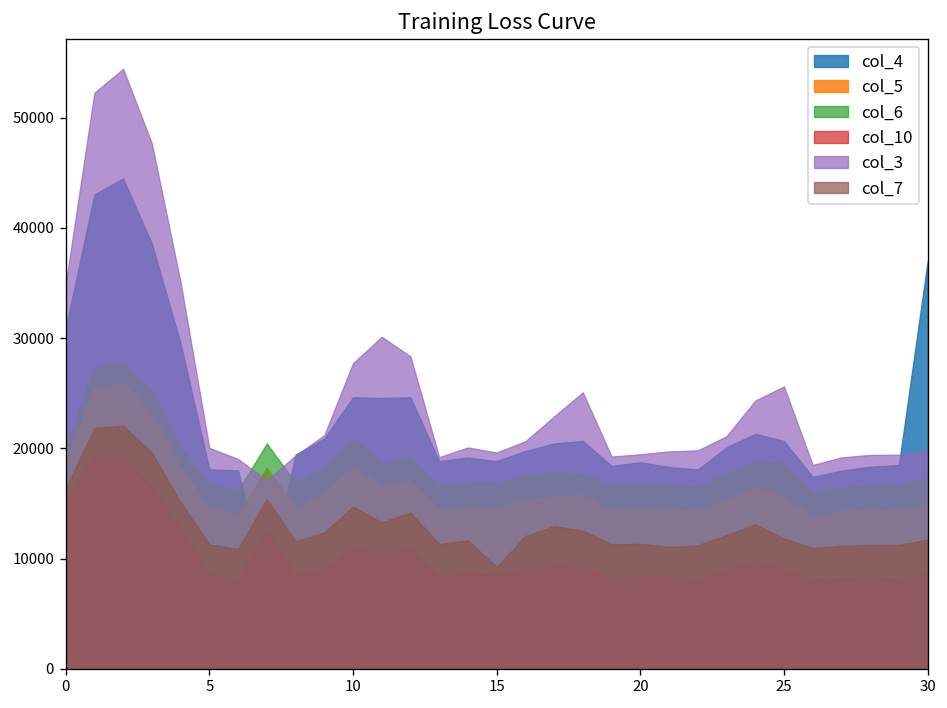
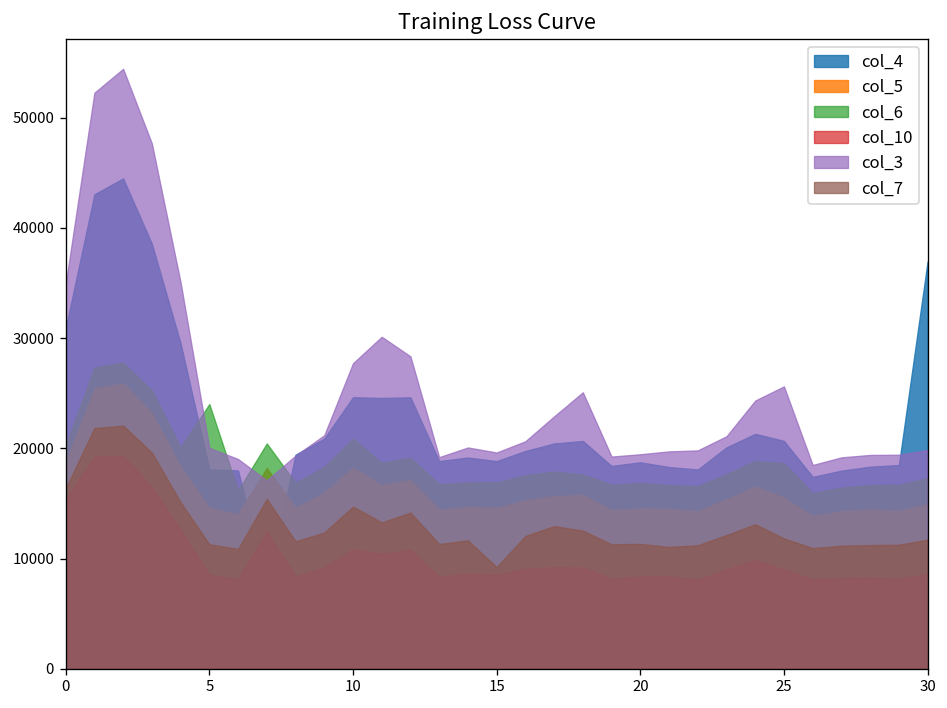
  {
    "col_4": {
      "0": 31000,
      "5": 18000,
      "10": 25000,
      "15": 19000,
      "20": 19000,
      "25": 21000,
      "30": 37000
    },
    "col_5": {
      "0": 19000,
      "5": 15000,
      "10": 18000,
      "15": 15000,
      "20": 15000,
      "25": 16000,
      "30": 15000
    },
    "col_6": {
      "0": 20000,
-     "5": 17000,
+     "5": 24000,
      "10": 21000,
      "15": 17000,
      "20": 17000,
      "25": 19000,
      "30": 17000
    },
    "col_10": {
      "0": 15000,
      "5": 9000,
      "10": 11000,
      "15": 9000,
      "20": 8000,
      "25": 9000,
      "30": 9000
    },
    "col_3": {
      "0": 35000,
      "5": 20000,
      "10": 28000,
      "15": 20000,
      "20": 19000,
      "25": 26000,
      "30": 20000
    },
    "col_7": {
      "0": 16000,
      "5": 11000,
      "10": 15000,
      "15": 9000,
      "20": 11000,
      "25": 12000,
      "30": 12000
    }
  }
